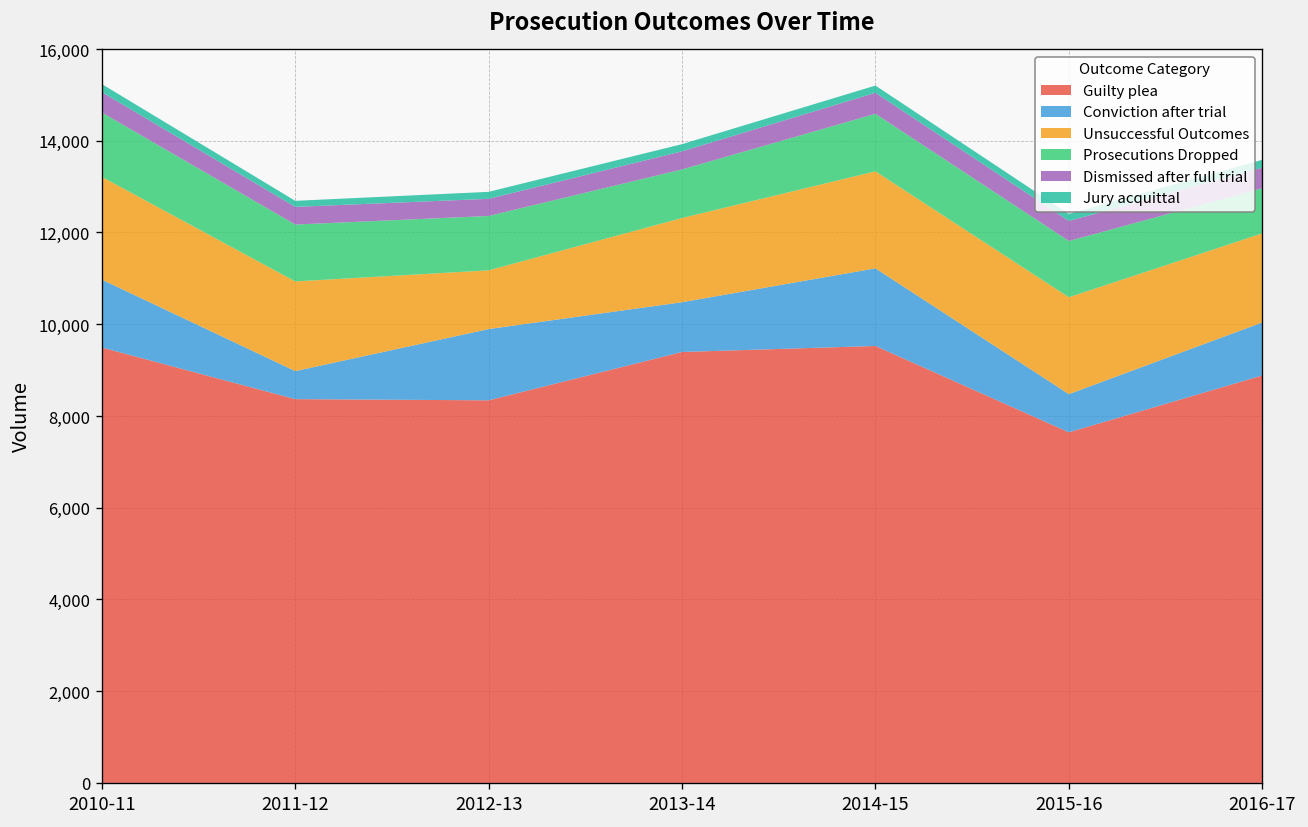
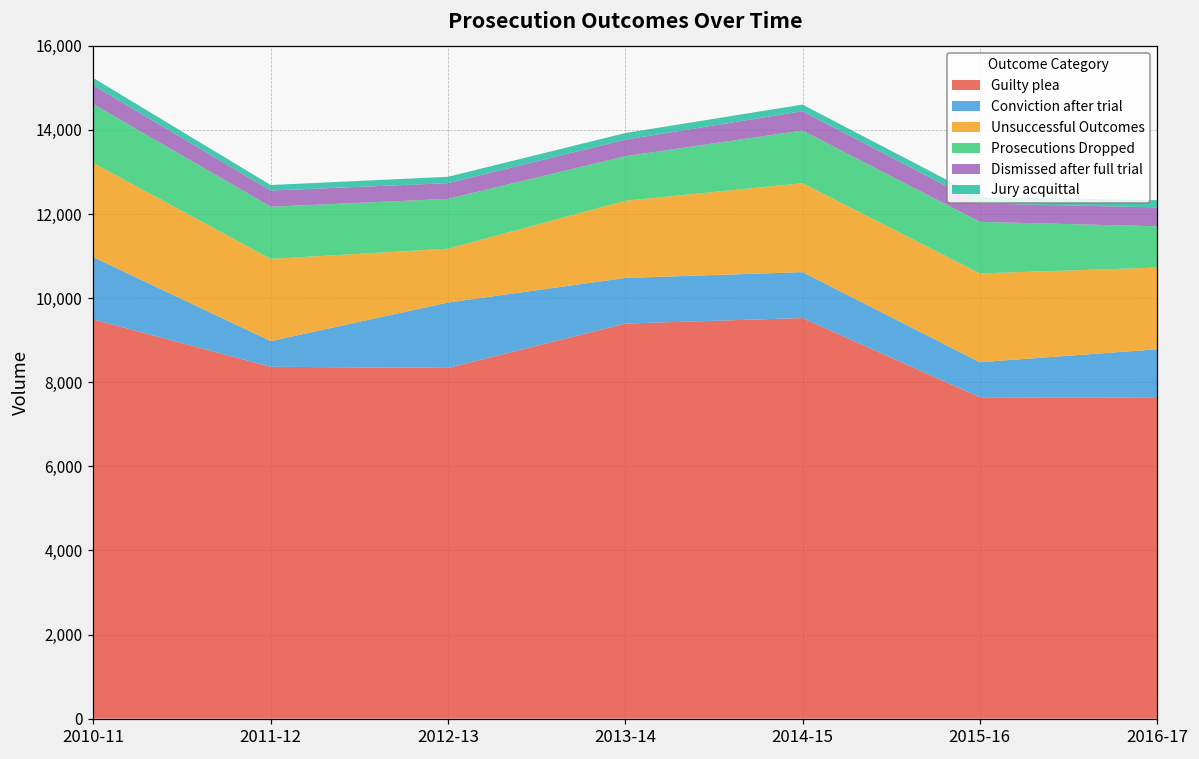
  {
    "Guilty plea": {
      "2010-11": "9,500",
      "2011-12": "8,400",
      "2012-13": "8,300",
      "2013-14": "9,400",
      "2014-15": "9,500",
      "2015-16": "7,600",
-     "2016-17": "8,900"
+     "2016-17": "7,600"
    },
    "Conviction after trial": {
      "2010-11": "1,500",
      "2011-12": "600",
      "2012-13": "1,600",
      "2013-14": "1,100",
-     "2014-15": "1,700",
+     "2014-15": "1,100",
      "2015-16": "800",
      "2016-17": "1,200"
    },
    "Unsuccessful Outcomes": {
      "2010-11": "2,200",
      "2011-12": "2,000",
      "2012-13": "1,300",
      "2013-14": "1,800",
      "2014-15": "2,100",
      "2015-16": "2,100",
      "2016-17": "1,900"
    },
    "Dismissed after full trial": {
      "2010-11": "400",
      "2011-12": "400",
      "2012-13": "400",
      "2013-14": "400",
      "2014-15": "500",
      "2016-17": "500"
    }
  }
